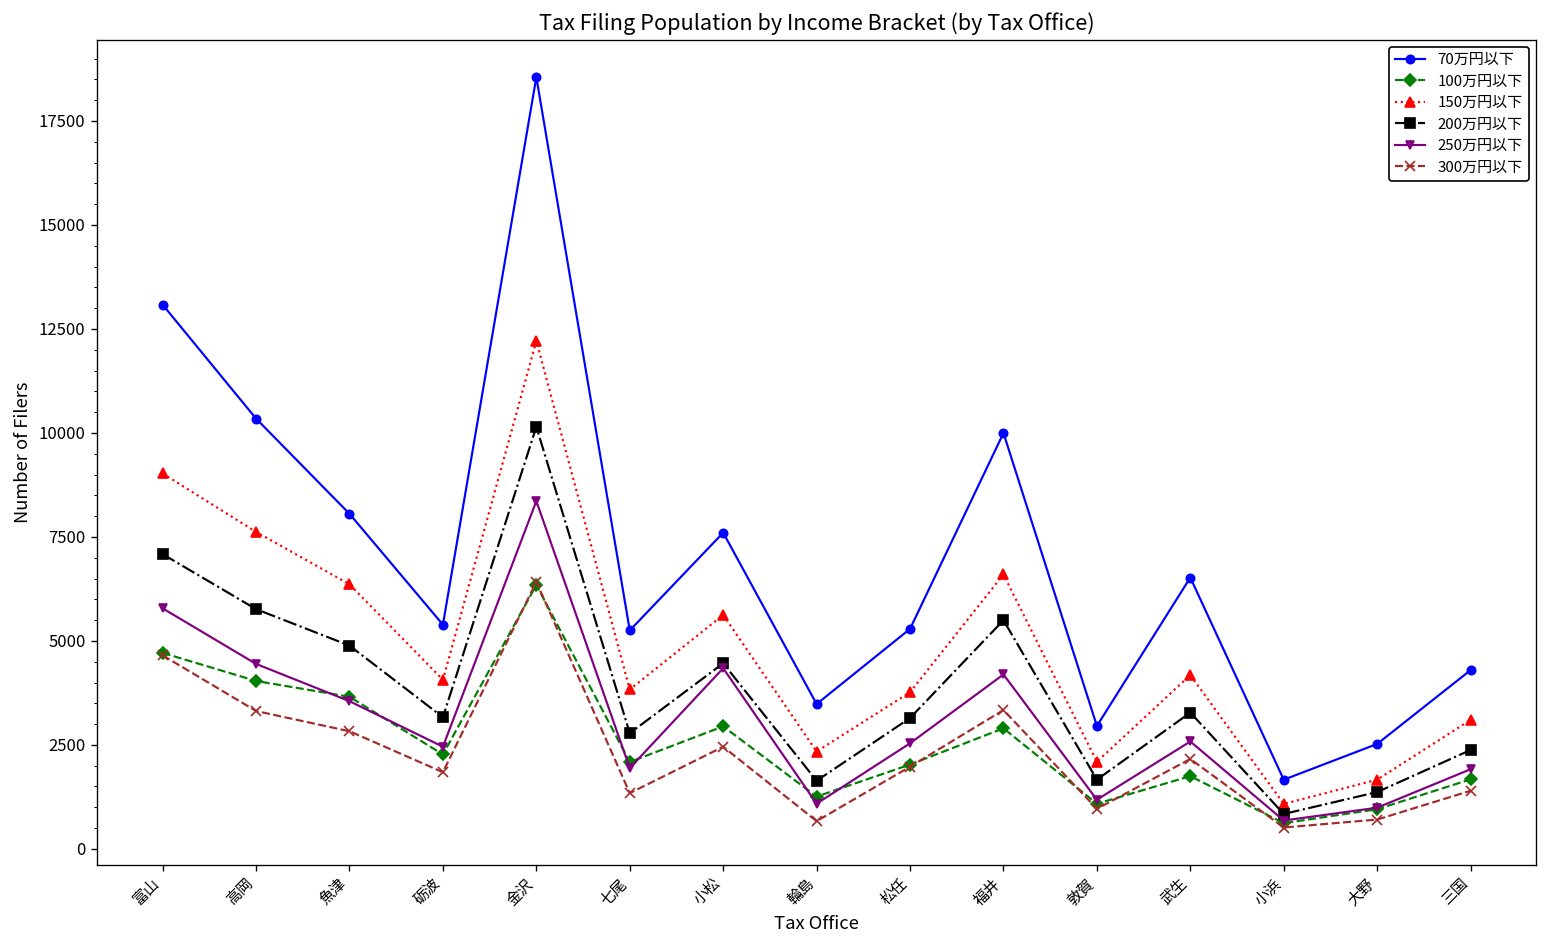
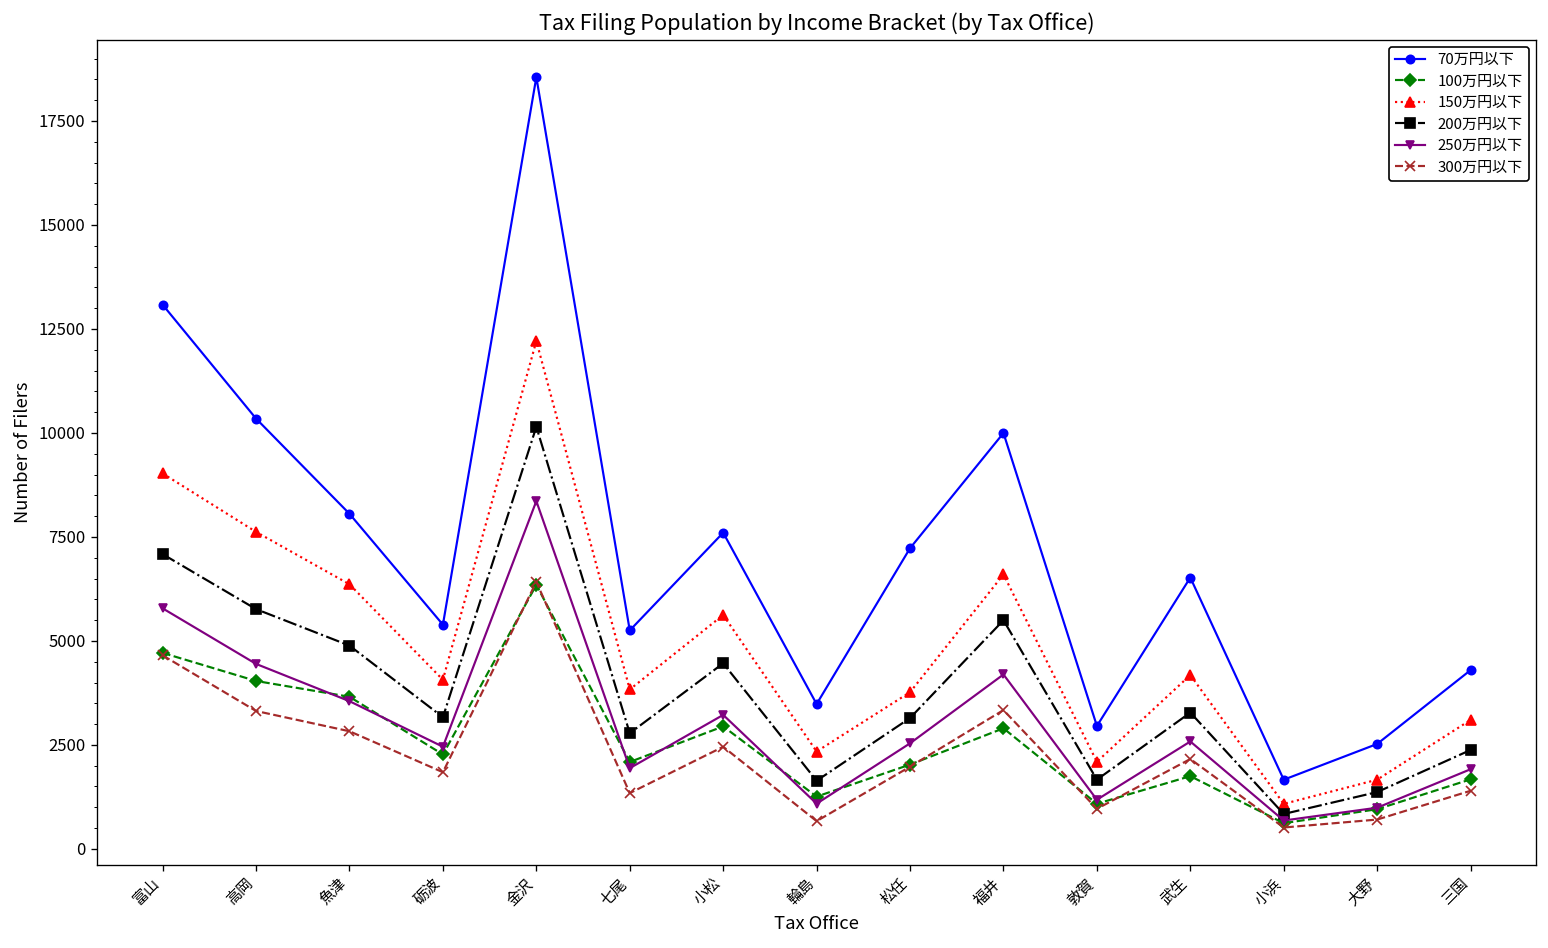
  {
    "70万円以下": {
      "富山": 13100,
      "高岡": 10300,
      "魚津": 8100,
      "砺波": 5400,
      "金沢": 18600,
      "七尾": 5300,
      "小松": 7600,
      "輪島": 3500,
-     "松任": 5300,
+     "松任": 7200,
      "福井": 10000,
      "敦賀": 3000,
      "武生": 6500,
      "小浜": 1700,
      "大野": 2500,
      "三国": 4300
    },
    "100万円以下": {
      "高岡": 4000,
      "魚津": 3700,
      "砺波": 2300,
      "七尾": 2100,
      "小松": 2900,
      "輪島": 1300,
      "福井": 2900,
      "敦賀": 1100,
      "武生": 1700,
      "三国": 1700
    },
    "150万円以下": {
      "富山": 9000,
      "高岡": 7600,
      "魚津": 6400,
      "砺波": 4100,
      "金沢": 12200,
      "七尾": 3800,
      "小松": 5600,
      "輪島": 2300,
      "松任": 3800,
      "福井": 6600,
      "敦賀": 2100,
      "武生": 4200,
      "小浜": 1100,
      "大野": 1700,
      "三国": 3100
    },
    "200万円以下": {
      "富山": 7100,
      "高岡": 5800,
      "魚津": 4900,
      "砺波": 3200,
      "金沢": 10100,
      "七尾": 2800,
      "小松": 4500,
      "輪島": 1600,
      "松任": 3100,
      "福井": 5500,
      "敦賀": 1700,
      "武生": 3300,
      "小浜": 800,
      "大野": 1400,
      "三国": 2400
    },
    "250万円以下": {
      "富山": 5800,
      "高岡": 4400,
      "魚津": 3600,
      "砺波": 2500,
      "金沢": 8400,
      "七尾": 1900,
-     "小松": 4300,
+     "小松": 3200,
      "輪島": 1100,
      "松任": 2500,
      "福井": 4200,
      "敦賀": 1200,
      "武生": 2600,
      "三国": 1900
    },
    "300万円以下": {
      "高岡": 3300,
      "魚津": 2800,
      "砺波": 1800,
      "七尾": 1300,
      "小松": 2500,
      "輪島": 700,
      "福井": 3300,
      "敦賀": 1000,
      "武生": 2200,
      "小浜": 500,
      "大野": 700,
      "三国": 1400
    }
  }
